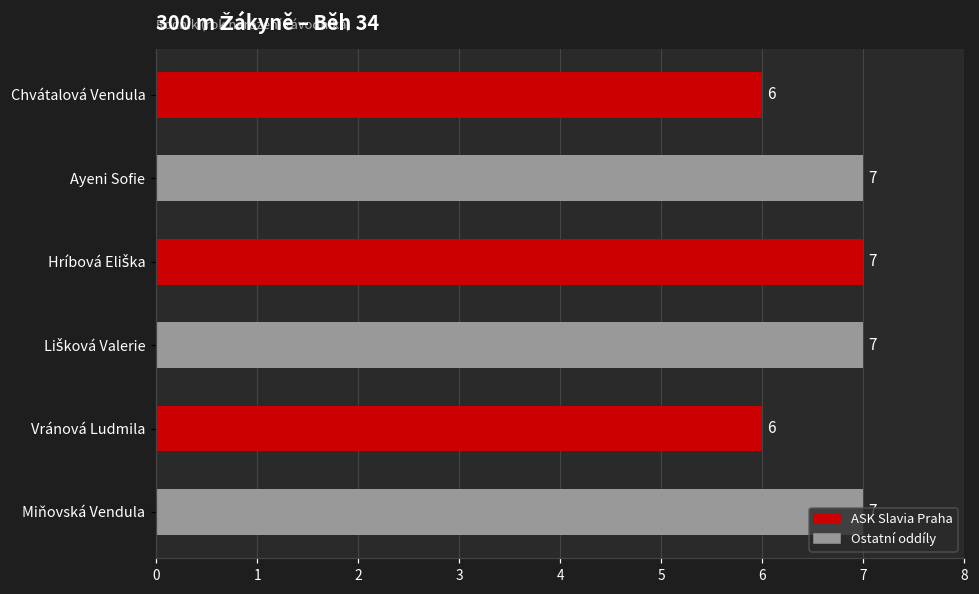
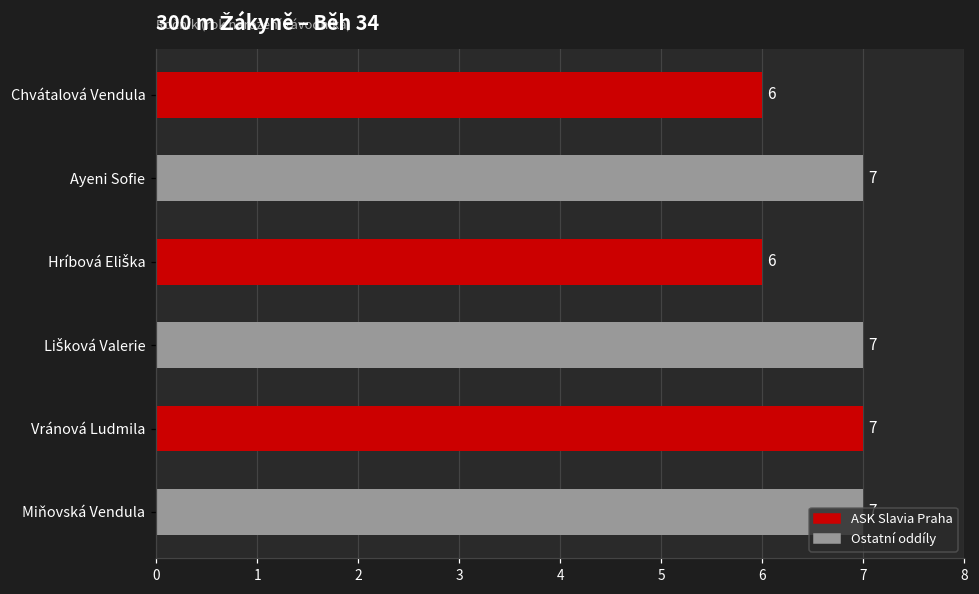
  {
    "Chvátalová Vendula": 6,
    "Ayeni Sofie": 7,
-   "Hríbová Eliška": 7,
+   "Hríbová Eliška": 6,
    "Lišková Valerie": 7,
-   "Vránová Ludmila": 6
+   "Vránová Ludmila": 7
  }
